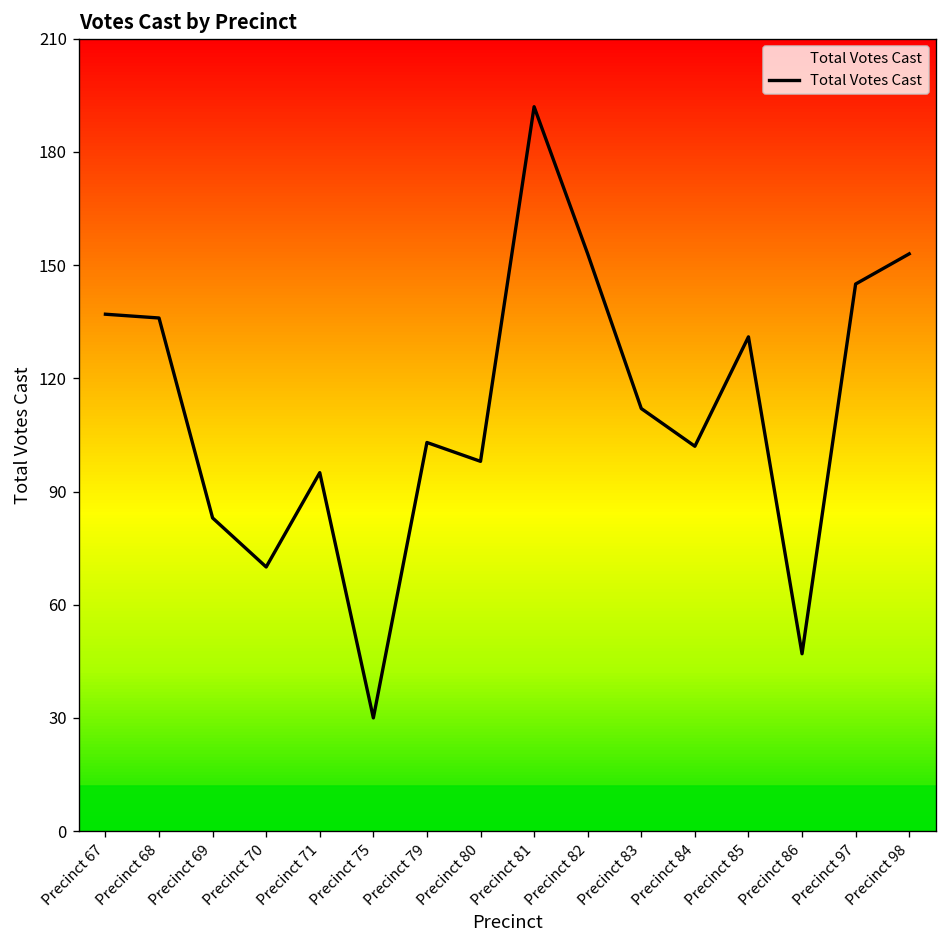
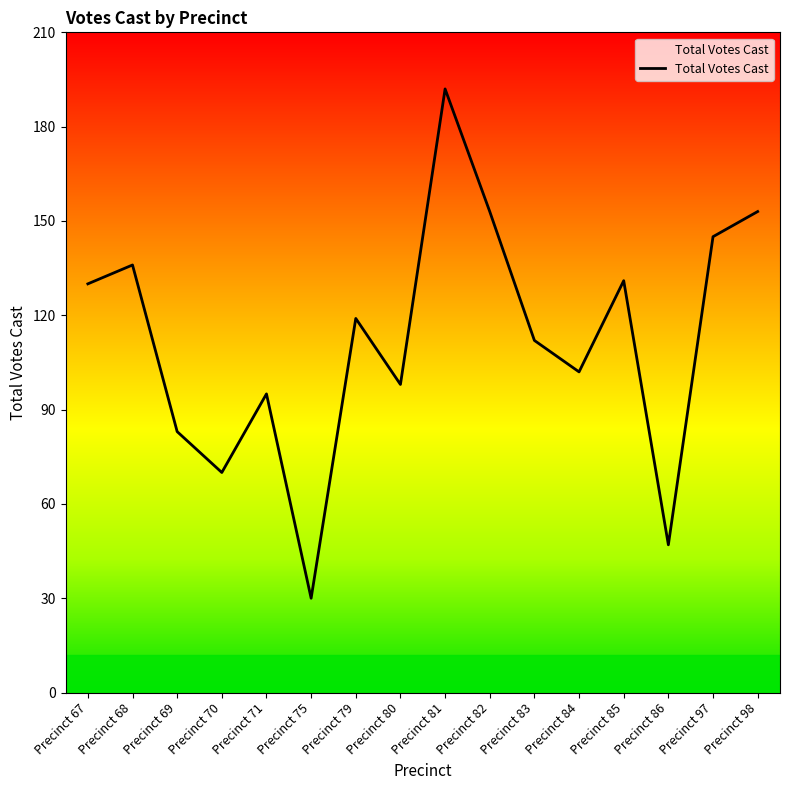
  {
-   "Precinct 67": 137,
+   "Precinct 67": 130,
    "Precinct 68": 136,
    "Precinct 69": 83,
    "Precinct 70": 70,
    "Precinct 71": 95,
    "Precinct 75": 30,
-   "Precinct 79": 103,
+   "Precinct 79": 119,
    "Precinct 80": 98,
    "Precinct 81": 192,
    "Precinct 82": 153,
    "Precinct 83": 112,
    "Precinct 84": 102,
    "Precinct 85": 131,
    "Precinct 86": 47,
    "Precinct 97": 145,
    "Precinct 98": 153
  }
